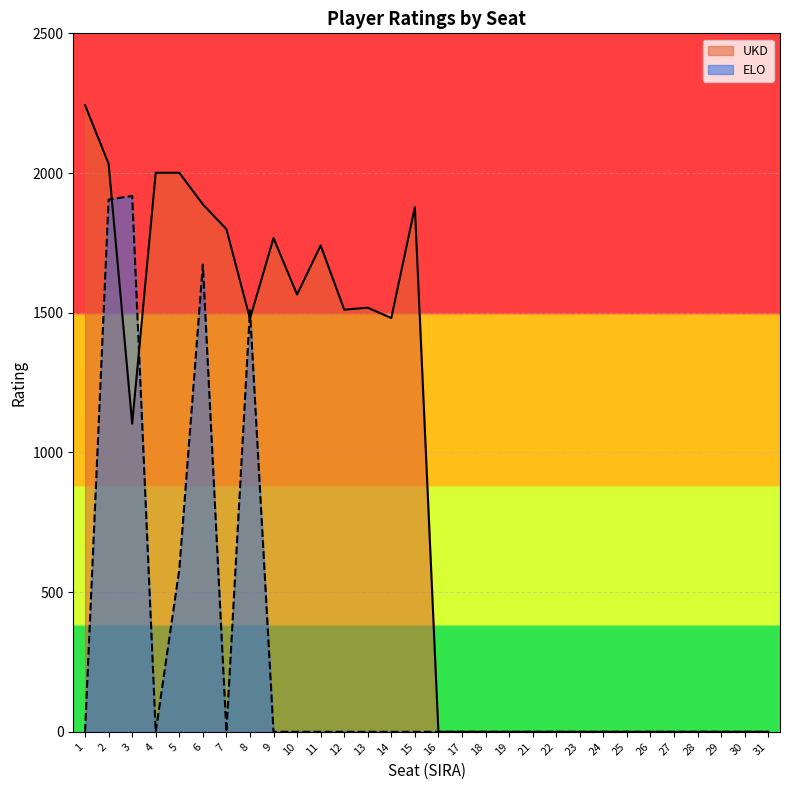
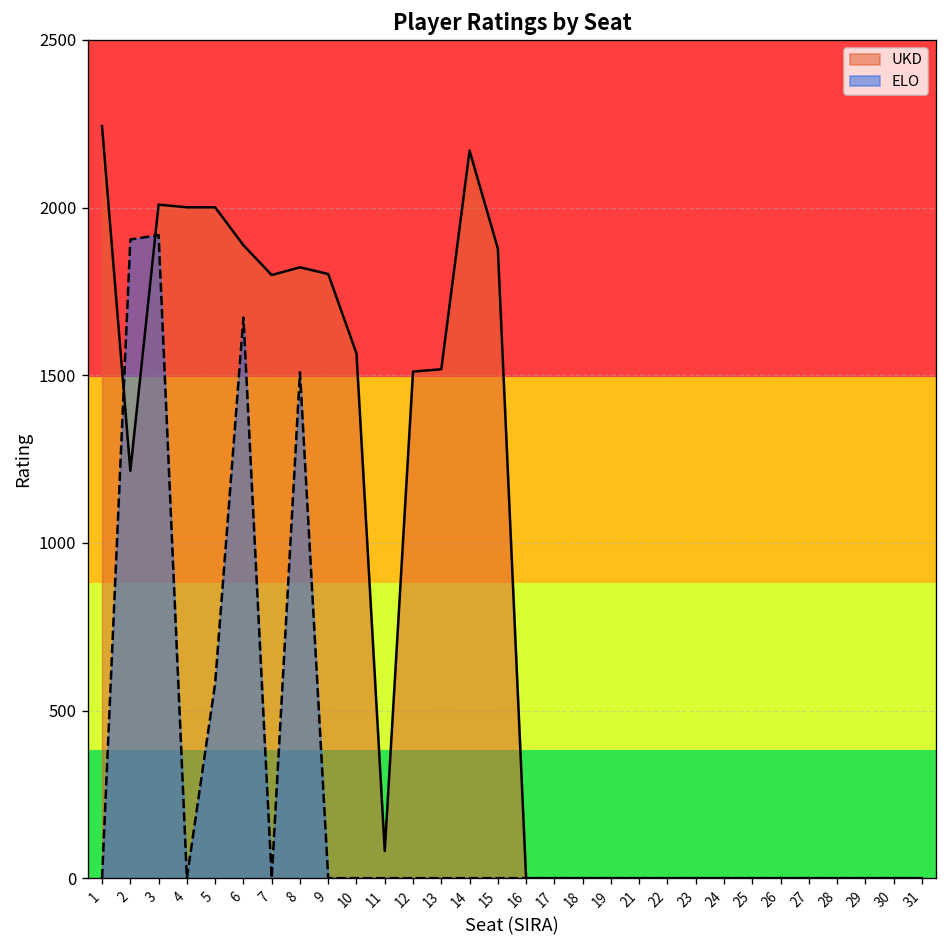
  {
    "UKD": {
      "1": 2240,
-     "2": 2030,
-     "3": 1100,
+     "2": 1220,
+     "3": 2010,
      "4": 2000,
      "5": 2000,
      "6": 1890,
      "7": 1800,
-     "8": 1480,
-     "9": 1770,
+     "8": 1820,
+     "9": 1800,
      "10": 1570,
-     "11": 1740,
+     "11": 80,
      "12": 1510,
      "13": 1520,
-     "14": 1480,
+     "14": 2170,
      "15": 1880
    },
    "ELO": {
      "1": 0,
      "2": 1910,
      "3": 1920,
      "4": 0,
      "5": 580,
      "6": 1670,
      "7": 0,
      "8": 1510,
      "9": 0,
      "10": 0,
      "11": 0,
      "12": 0,
      "13": 0,
      "14": 0,
      "15": 0
    }
  }
